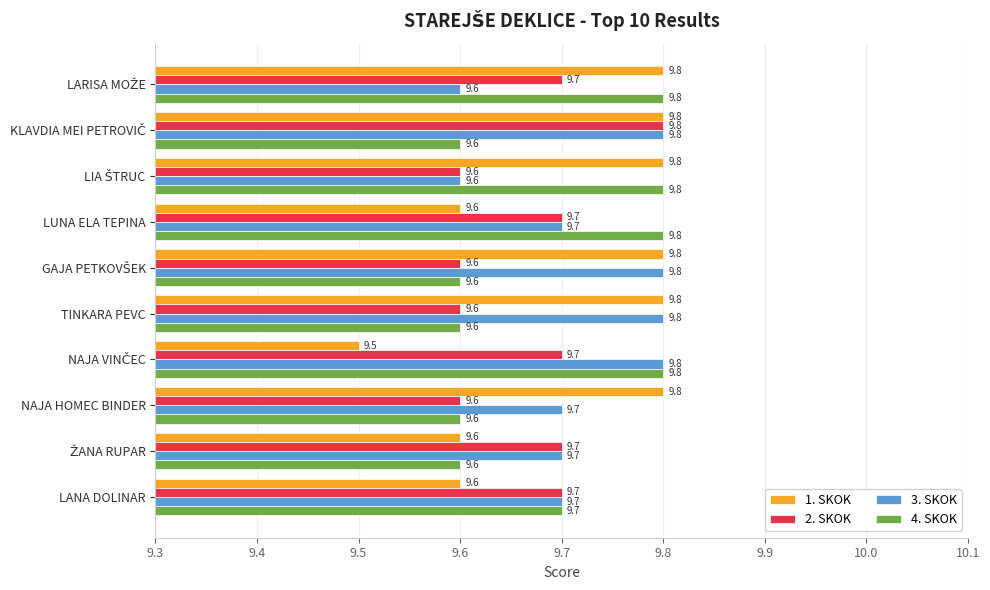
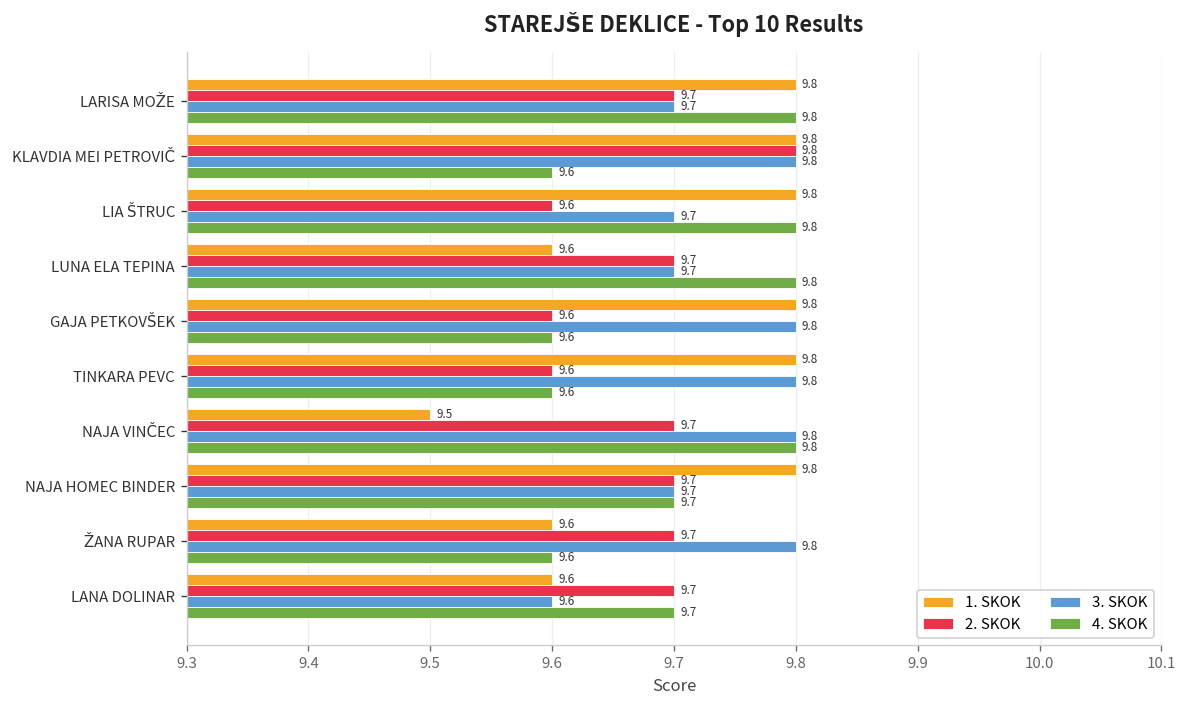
  {
    "1. SKOK": {
      "LARISA MOŽE": 9.8,
      "KLAVDIA MEI PETROVIČ": 9.8,
      "LIA ŠTRUC": 9.8,
      "LUNA ELA TEPINA": 9.6,
      "GAJA PETKOVŠEK": 9.8,
      "TINKARA PEVC": 9.8,
      "NAJA VINČEC": 9.5,
      "NAJA HOMEC BINDER": 9.8,
      "ŽANA RUPAR": 9.6,
      "LANA DOLINAR": 9.6
    },
    "2. SKOK": {
      "LARISA MOŽE": 9.7,
      "KLAVDIA MEI PETROVIČ": 9.8,
      "LIA ŠTRUC": 9.6,
      "LUNA ELA TEPINA": 9.7,
      "GAJA PETKOVŠEK": 9.6,
      "TINKARA PEVC": 9.6,
      "NAJA VINČEC": 9.7,
-     "NAJA HOMEC BINDER": 9.6,
+     "NAJA HOMEC BINDER": 9.7,
      "ŽANA RUPAR": 9.7,
      "LANA DOLINAR": 9.7
    },
    "3. SKOK": {
-     "LARISA MOŽE": 9.6,
+     "LARISA MOŽE": 9.7,
      "KLAVDIA MEI PETROVIČ": 9.8,
-     "LIA ŠTRUC": 9.6,
+     "LIA ŠTRUC": 9.7,
      "LUNA ELA TEPINA": 9.7,
      "GAJA PETKOVŠEK": 9.8,
      "TINKARA PEVC": 9.8,
      "NAJA VINČEC": 9.8,
      "NAJA HOMEC BINDER": 9.7,
-     "ŽANA RUPAR": 9.7,
-     "LANA DOLINAR": 9.7
+     "ŽANA RUPAR": 9.8,
+     "LANA DOLINAR": 9.6
    },
    "4. SKOK": {
      "LARISA MOŽE": 9.8,
      "KLAVDIA MEI PETROVIČ": 9.6,
      "LIA ŠTRUC": 9.8,
      "LUNA ELA TEPINA": 9.8,
      "GAJA PETKOVŠEK": 9.6,
      "TINKARA PEVC": 9.6,
      "NAJA VINČEC": 9.8,
-     "NAJA HOMEC BINDER": 9.6,
+     "NAJA HOMEC BINDER": 9.7,
      "ŽANA RUPAR": 9.6,
      "LANA DOLINAR": 9.7
    }
  }
